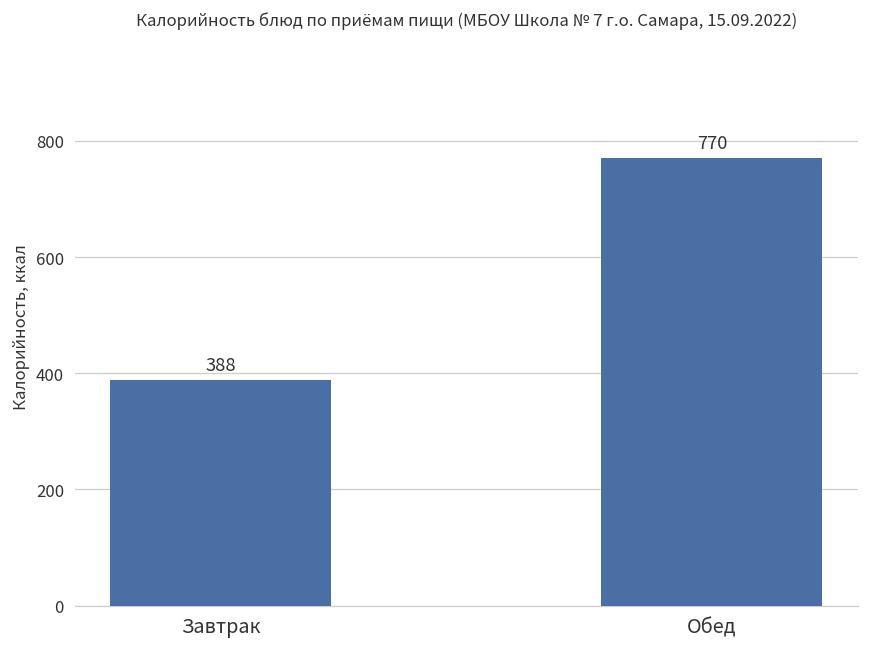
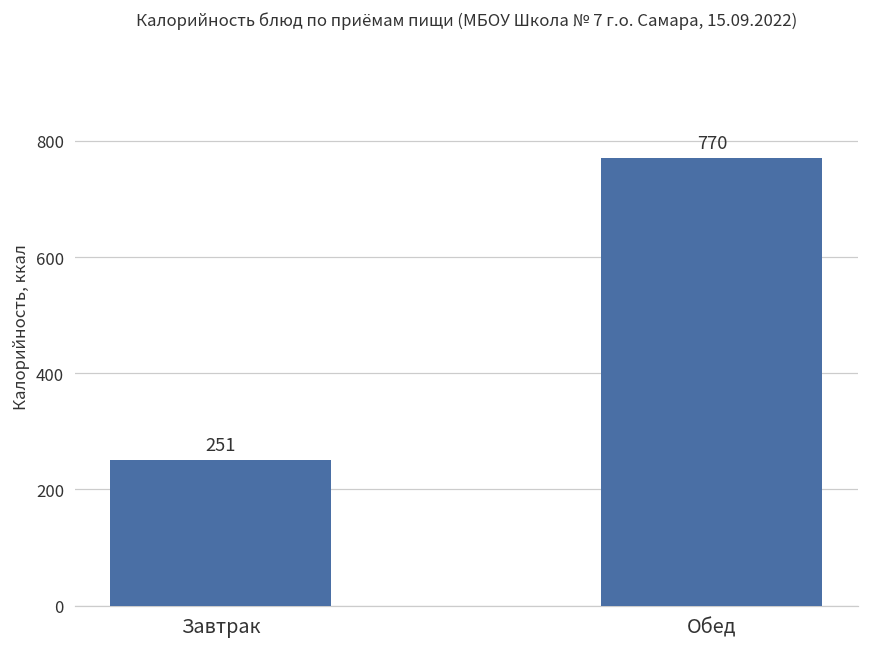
  {
-   "Завтрак": 388,
+   "Завтрак": 251,
    "Обед": 770
  }
